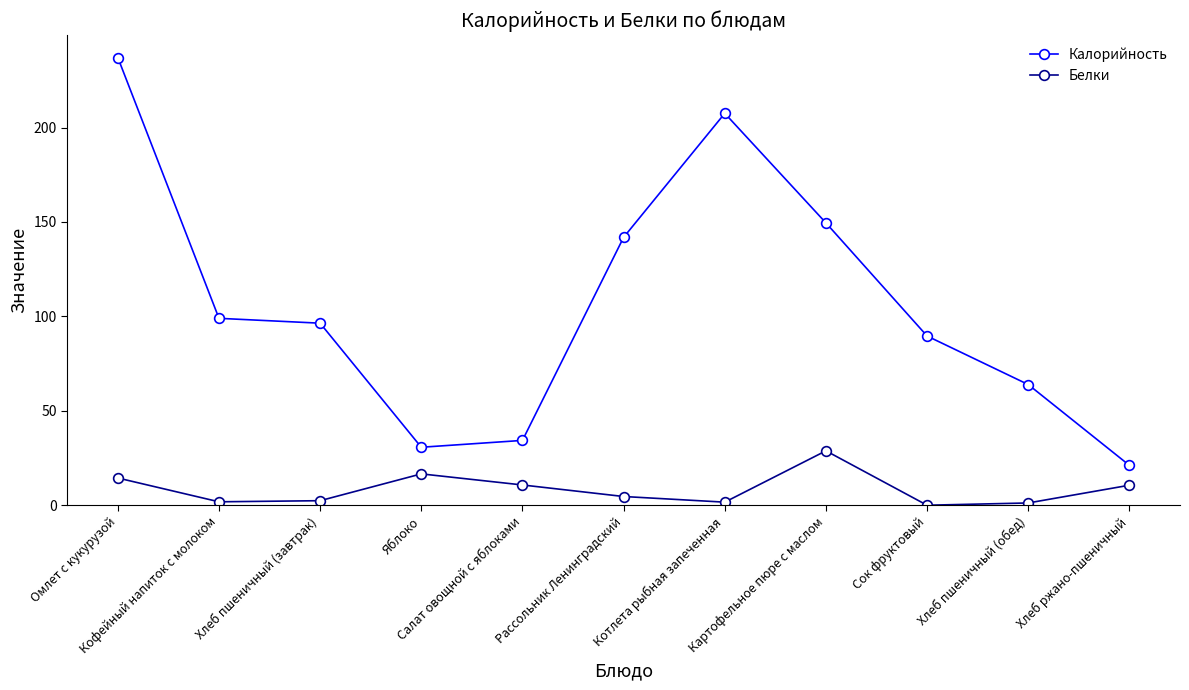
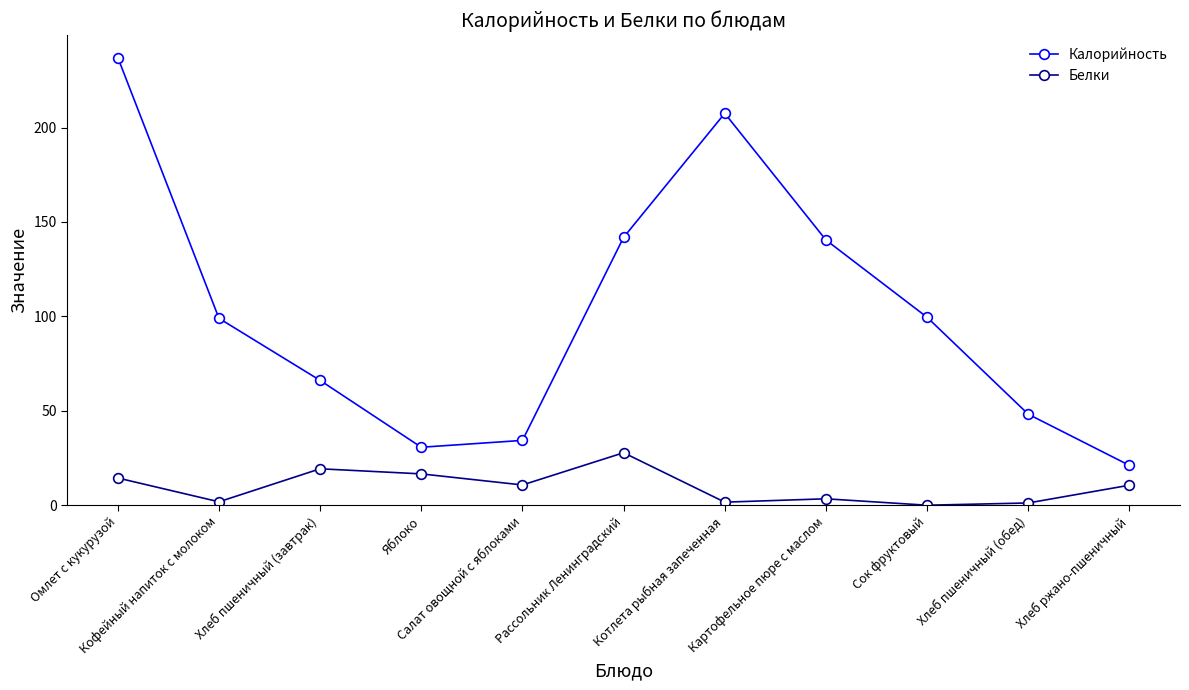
  {
    "Калорийность": {
      "Омлет с кукурузой": 237,
      "Кофейный напиток с молоком": 99,
-     "Хлеб пшеничный (завтрак)": 96,
+     "Хлеб пшеничный (завтрак)": 66,
      "Яблоко": 31,
      "Салат овощной с яблоками": 34,
      "Рассольник Ленинградский": 142,
      "Котлета рыбная запеченная": 208,
-     "Картофельное пюре с маслом": 150,
-     "Сок фруктовый": 90,
-     "Хлеб пшеничный (обед)": 64,
+     "Картофельное пюре с маслом": 140,
+     "Сок фруктовый": 100,
+     "Хлеб пшеничный (обед)": 48,
      "Хлеб ржано-пшеничный": 21
    },
    "Белки": {
      "Омлет с кукурузой": 14,
      "Кофейный напиток с молоком": 2,
-     "Хлеб пшеничный (завтрак)": 2,
+     "Хлеб пшеничный (завтрак)": 19,
      "Яблоко": 17,
      "Салат овощной с яблоками": 11,
-     "Рассольник Ленинградский": 5,
+     "Рассольник Ленинградский": 28,
      "Котлета рыбная запеченная": 2,
-     "Картофельное пюре с маслом": 29,
+     "Картофельное пюре с маслом": 3,
      "Сок фруктовый": 0,
      "Хлеб пшеничный (обед)": 1,
      "Хлеб ржано-пшеничный": 11
    }
  }
